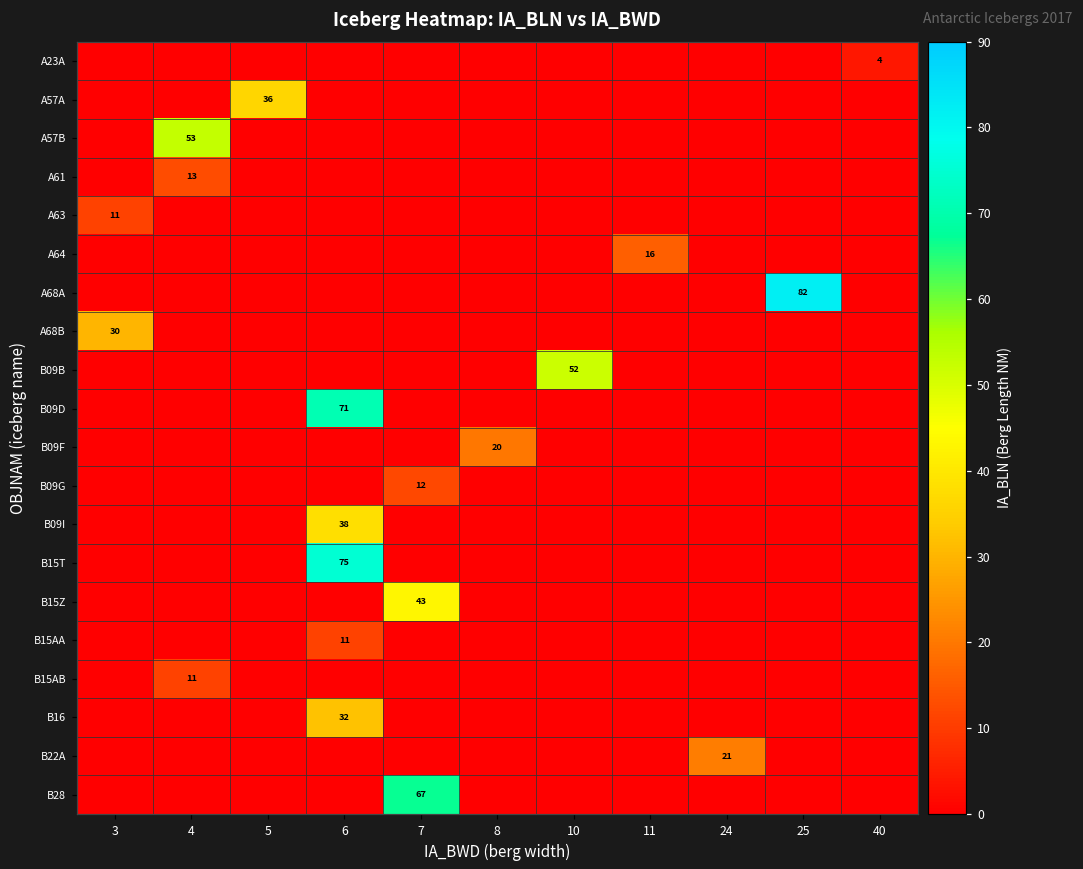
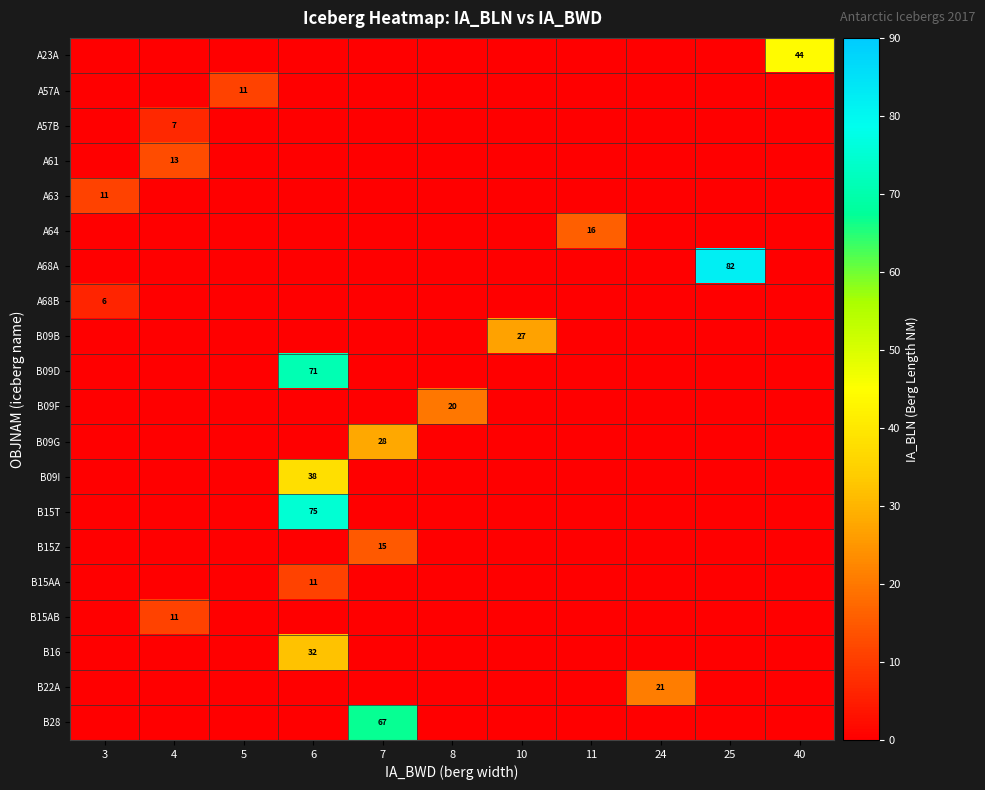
  {
    "A23A": {
-     "40": 4
+     "40": 44
    },
    "A57A": {
-     "5": 36
+     "5": 11
    },
    "A57B": {
-     "4": 53
+     "4": 7
    },
    "A61": {
      "4": 13
    },
    "A63": {
      "3": 11
    },
    "A64": {
      "11": 16
    },
    "A68A": {
      "25": 82
    },
    "A68B": {
-     "3": 30
+     "3": 6
    },
    "B09B": {
-     "10": 52
+     "10": 27
    },
    "B09D": {
      "6": 71
    },
    "B09F": {
      "8": 20
    },
    "B09G": {
-     "7": 12
+     "7": 28
    },
    "B09I": {
      "6": 38
    },
    "B15T": {
      "6": 75
    },
    "B15Z": {
-     "7": 43
+     "7": 15
    },
    "B15AA": {
      "6": 11
    },
    "B15AB": {
      "4": 11
    },
    "B16": {
      "6": 32
    },
    "B22A": {
      "24": 21
    },
    "B28": {
      "7": 67
    }
  }
